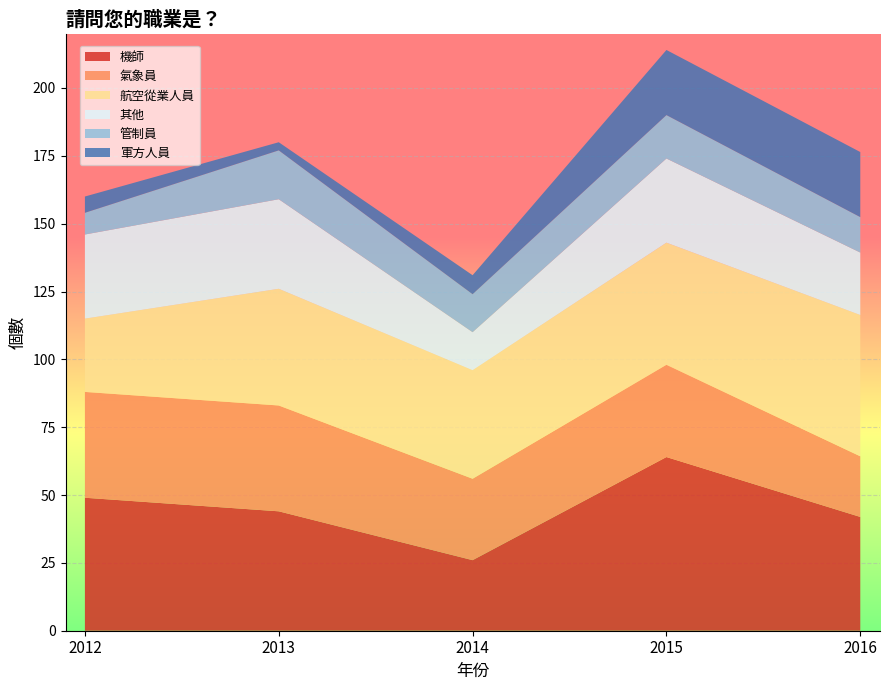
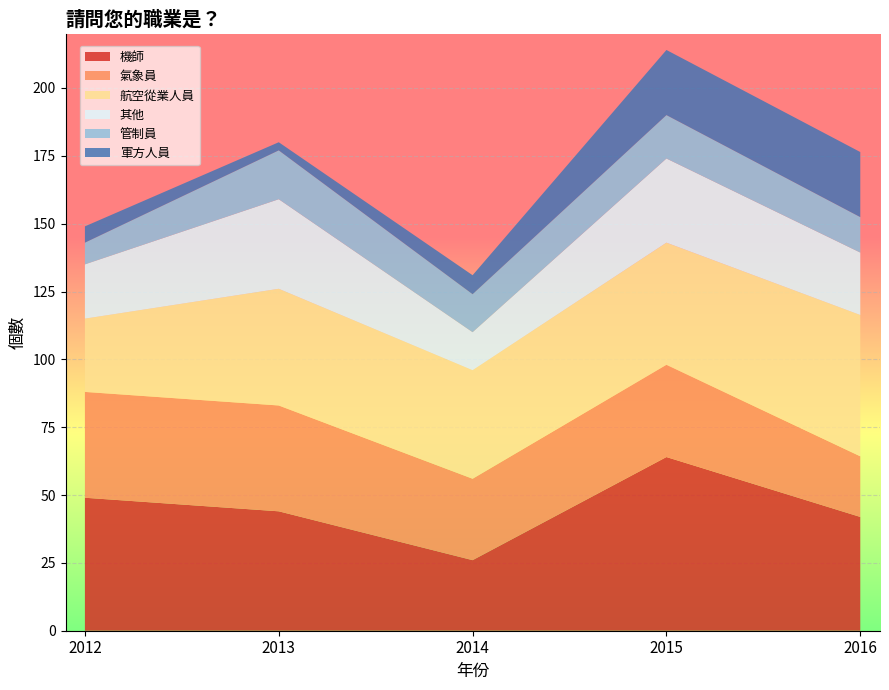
  {
    "機師": {
      "2012": 49,
      "2013": 44,
      "2014": 26,
      "2015": 64,
      "2016": 42
    },
    "氣象員": {
      "2012": 39,
      "2013": 39,
      "2014": 30,
      "2015": 34,
      "2016": 22
    },
    "航空從業人員": {
      "2012": 27,
      "2013": 43,
      "2014": 40,
      "2015": 45,
      "2016": 52
    },
    "其他": {
-     "2012": 31,
+     "2012": 20,
      "2013": 33,
      "2014": 14,
      "2015": 31,
      "2016": 23
    },
    "管制員": {
      "2012": 8,
      "2013": 18,
      "2014": 14,
      "2015": 16,
      "2016": 13
    },
    "軍方人員": {
      "2012": 6,
      "2013": 3,
      "2014": 7,
      "2015": 24,
      "2016": 24
    }
  }
